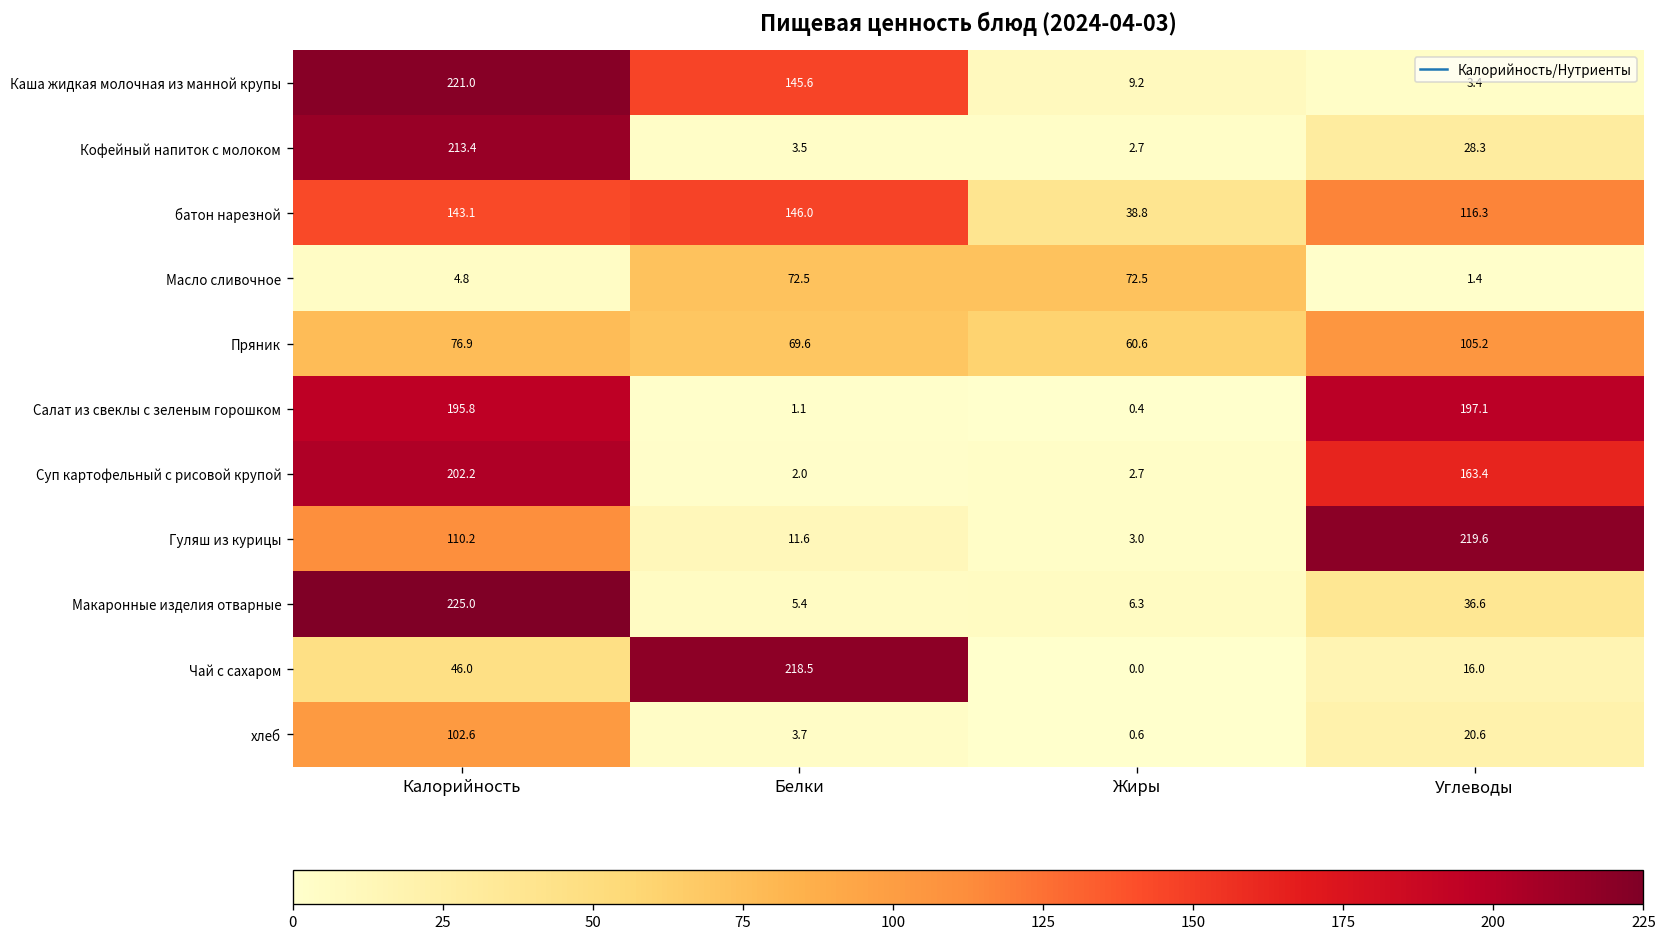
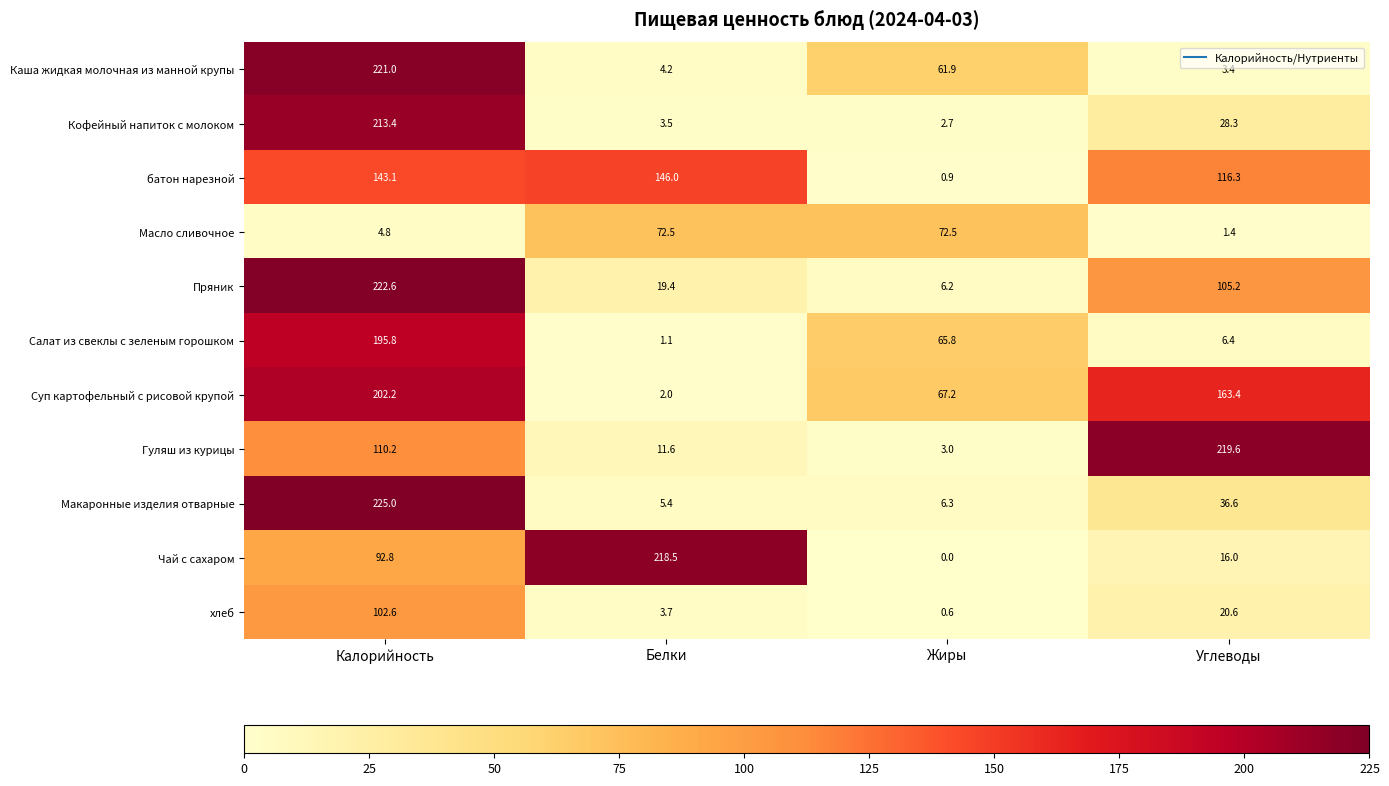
  {
    "Каша жидкая молочная из манной крупы": {
      "Калорийность": 221.0,
-     "Белки": 145.6,
-     "Жиры": 9.2
+     "Белки": 4.2,
+     "Жиры": 61.9
    },
    "Кофейный напиток с молоком": {
      "Калорийность": 213.4,
      "Белки": 3.5,
      "Жиры": 2.7,
      "Углеводы": 28.3
    },
    "батон нарезной": {
      "Калорийность": 143.1,
      "Белки": 146.0,
-     "Жиры": 38.8,
+     "Жиры": 0.9,
      "Углеводы": 116.3
    },
    "Масло сливочное": {
      "Калорийность": 4.8,
      "Белки": 72.5,
      "Жиры": 72.5,
      "Углеводы": 1.4
    },
    "Пряник": {
-     "Калорийность": 76.9,
-     "Белки": 69.6,
-     "Жиры": 60.6,
+     "Калорийность": 222.6,
+     "Белки": 19.4,
+     "Жиры": 6.2,
      "Углеводы": 105.2
    },
    "Салат из свеклы с зеленым горошком": {
      "Калорийность": 195.8,
      "Белки": 1.1,
-     "Жиры": 0.4,
-     "Углеводы": 197.1
+     "Жиры": 65.8,
+     "Углеводы": 6.4
    },
    "Суп картофельный с рисовой крупой": {
      "Калорийность": 202.2,
      "Белки": 2.0,
-     "Жиры": 2.7,
+     "Жиры": 67.2,
      "Углеводы": 163.4
    },
    "Гуляш из курицы": {
      "Калорийность": 110.2,
      "Белки": 11.6,
      "Жиры": 3.0,
      "Углеводы": 219.6
    },
    "Макаронные изделия отварные": {
      "Калорийность": 225.0,
      "Белки": 5.4,
      "Жиры": 6.3,
      "Углеводы": 36.6
    },
    "Чай с сахаром": {
-     "Калорийность": 46.0,
+     "Калорийность": 92.8,
      "Белки": 218.5,
      "Жиры": 0.0,
      "Углеводы": 16.0
    },
    "хлеб": {
      "Калорийность": 102.6,
      "Белки": 3.7,
      "Жиры": 0.6,
      "Углеводы": 20.6
    }
  }
